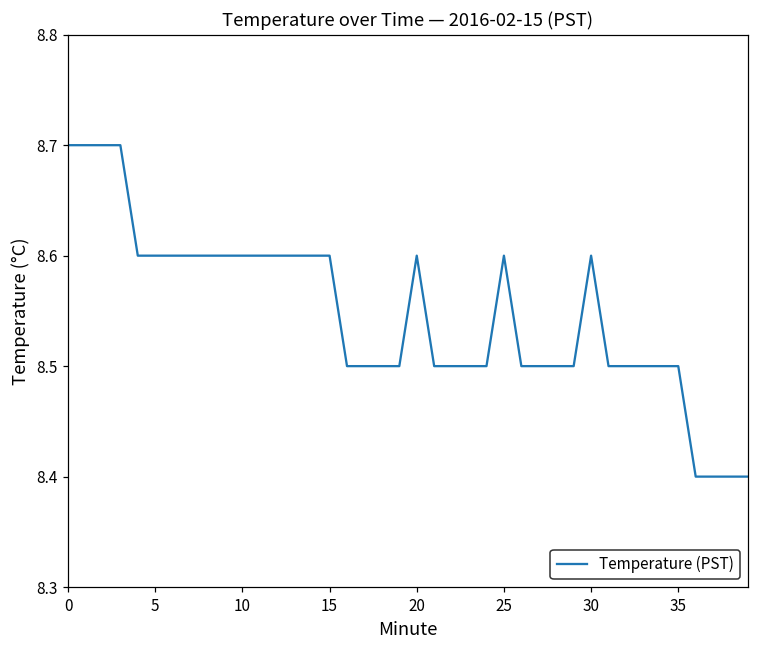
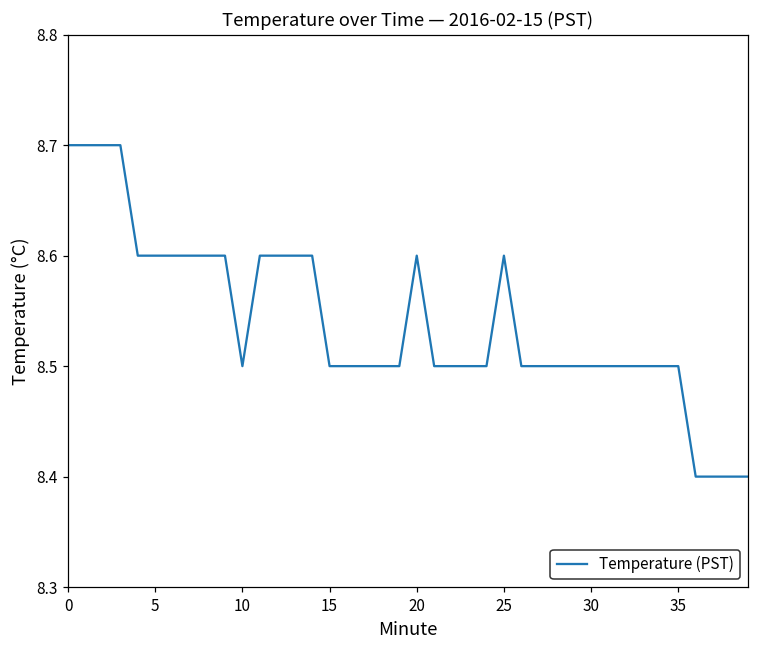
  {
    "0": 8.7,
    "5": 8.6,
-   "10": 8.6,
-   "15": 8.6,
+   "10": 8.5,
+   "15": 8.5,
    "20": 8.6,
    "25": 8.6,
-   "30": 8.6,
+   "30": 8.5,
    "35": 8.5
  }
